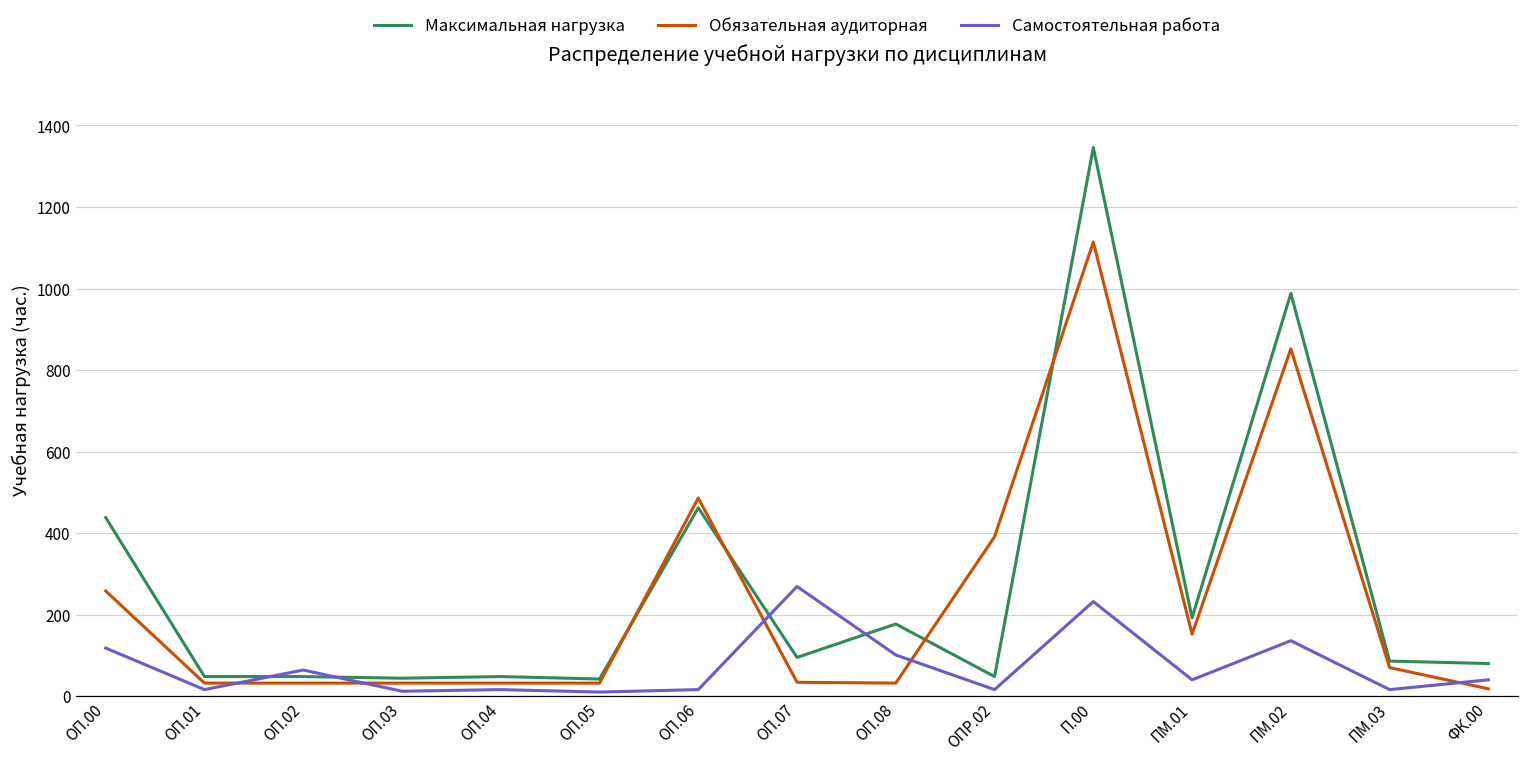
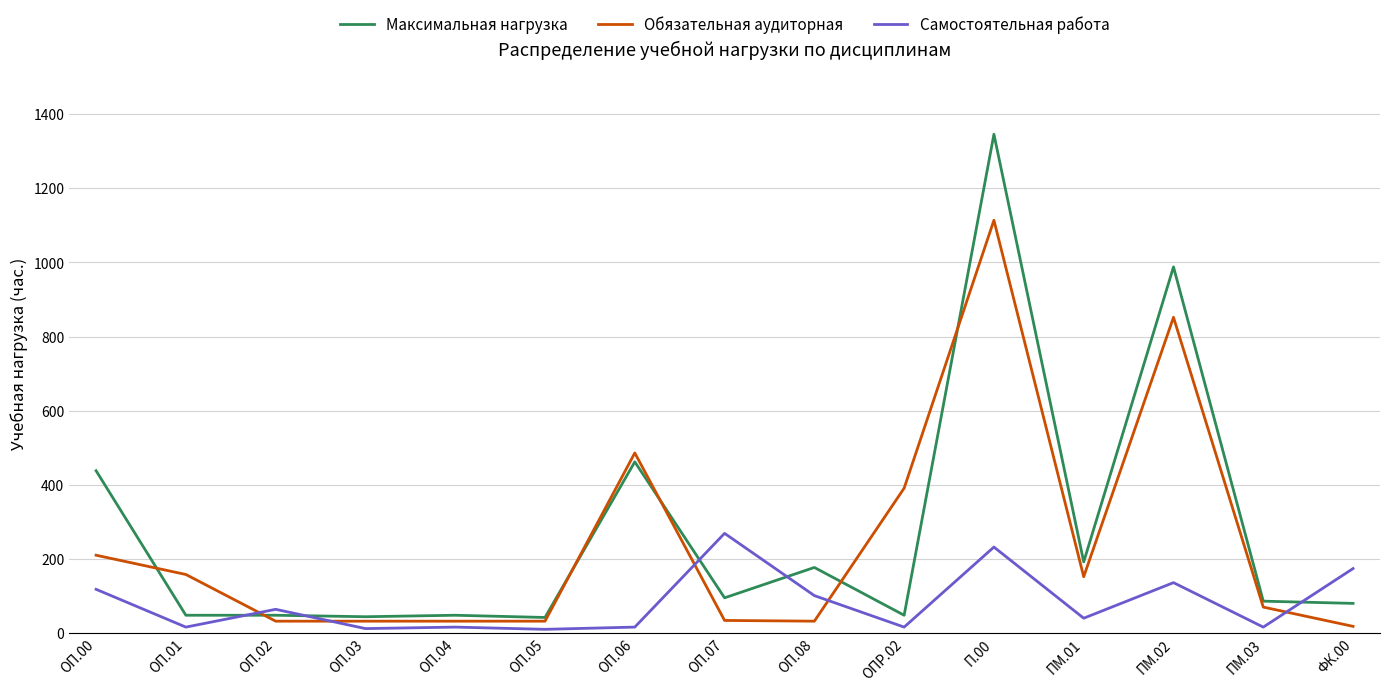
  {
    "Максимальная нагрузка": {
      "ОП.00": 440,
      "ОП.01": 50,
      "ОП.02": 50,
      "ОП.03": 40,
      "ОП.04": 50,
      "ОП.05": 40,
      "ОП.06": 460,
      "ОП.07": 100,
      "ОП.08": 180,
      "ОПР.02": 50,
      "П.00": 1350,
      "ПМ.01": 190,
      "ПМ.02": 990,
      "ПМ.03": 90,
      "ФК.00": 80
    },
    "Обязательная аудиторная": {
-     "ОП.00": 260,
-     "ОП.01": 30,
+     "ОП.00": 210,
+     "ОП.01": 160,
      "ОП.02": 30,
      "ОП.03": 30,
      "ОП.04": 30,
      "ОП.05": 30,
      "ОП.06": 490,
      "ОП.07": 30,
      "ОП.08": 30,
      "ОПР.02": 390,
      "П.00": 1110,
      "ПМ.01": 150,
      "ПМ.02": 850,
      "ПМ.03": 70,
      "ФК.00": 20
    },
    "Самостоятельная работа": {
      "ОП.00": 120,
      "ОП.01": 20,
      "ОП.02": 60,
      "ОП.03": 10,
      "ОП.04": 20,
      "ОП.05": 10,
      "ОП.06": 20,
      "ОП.07": 270,
      "ОП.08": 100,
      "ОПР.02": 20,
      "П.00": 230,
      "ПМ.01": 40,
      "ПМ.02": 140,
      "ПМ.03": 20,
-     "ФК.00": 40
+     "ФК.00": 170
    }
  }
